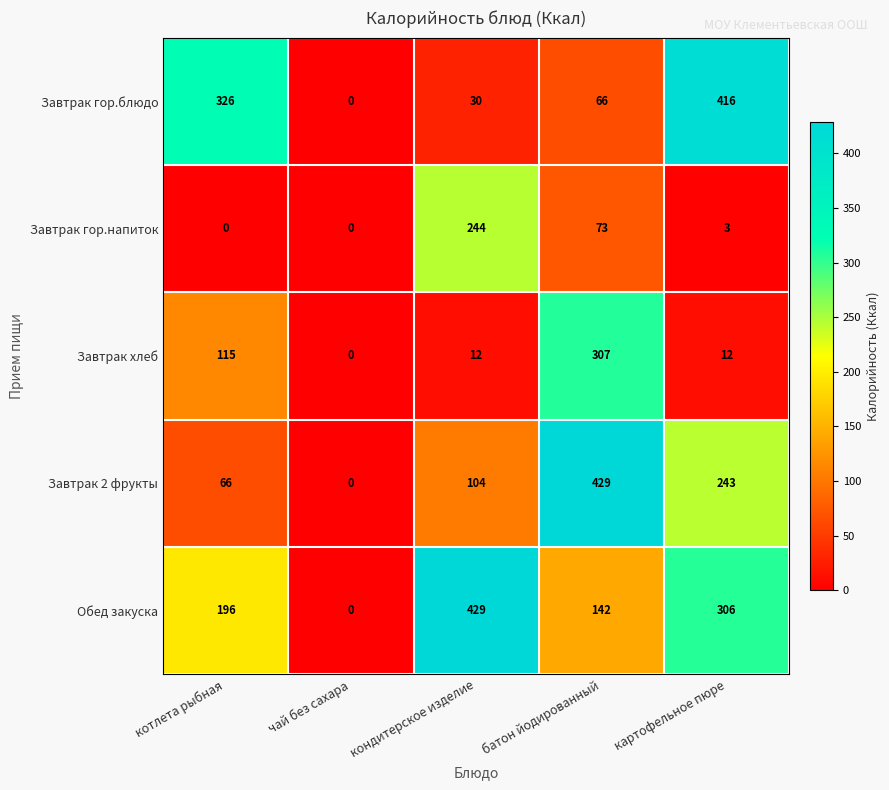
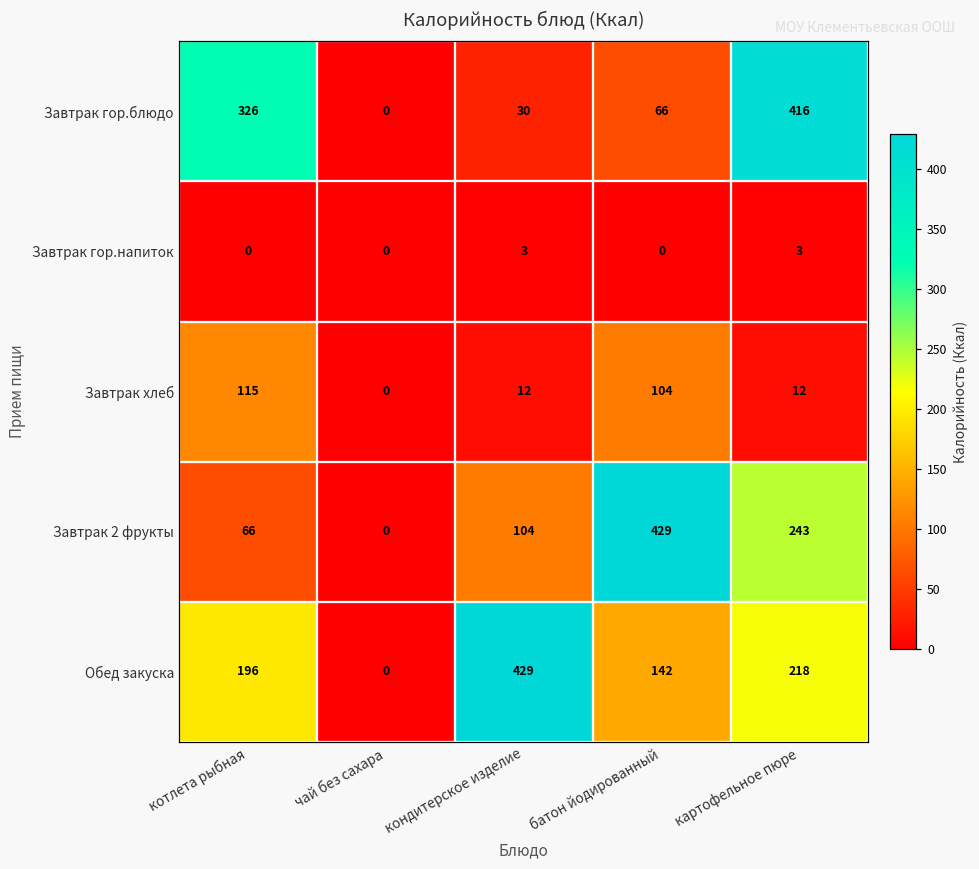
  {
    "Завтрак гор.блюдо": {
      "котлета рыбная": 326,
      "чай без сахара": 0,
      "кондитерское изделие": 30,
      "батон йодированный": 66,
      "картофельное пюре": 416
    },
    "Завтрак гор.напиток": {
      "котлета рыбная": 0,
      "чай без сахара": 0,
-     "кондитерское изделие": 244,
-     "батон йодированный": 73,
+     "кондитерское изделие": 3,
+     "батон йодированный": 0,
      "картофельное пюре": 3
    },
    "Завтрак хлеб": {
      "котлета рыбная": 115,
      "чай без сахара": 0,
      "кондитерское изделие": 12,
-     "батон йодированный": 307,
+     "батон йодированный": 104,
      "картофельное пюре": 12
    },
    "Завтрак 2 фрукты": {
      "котлета рыбная": 66,
      "чай без сахара": 0,
      "кондитерское изделие": 104,
      "батон йодированный": 429,
      "картофельное пюре": 243
    },
    "Обед закуска": {
      "котлета рыбная": 196,
      "чай без сахара": 0,
      "кондитерское изделие": 429,
      "батон йодированный": 142,
-     "картофельное пюре": 306
+     "картофельное пюре": 218
    }
  }
